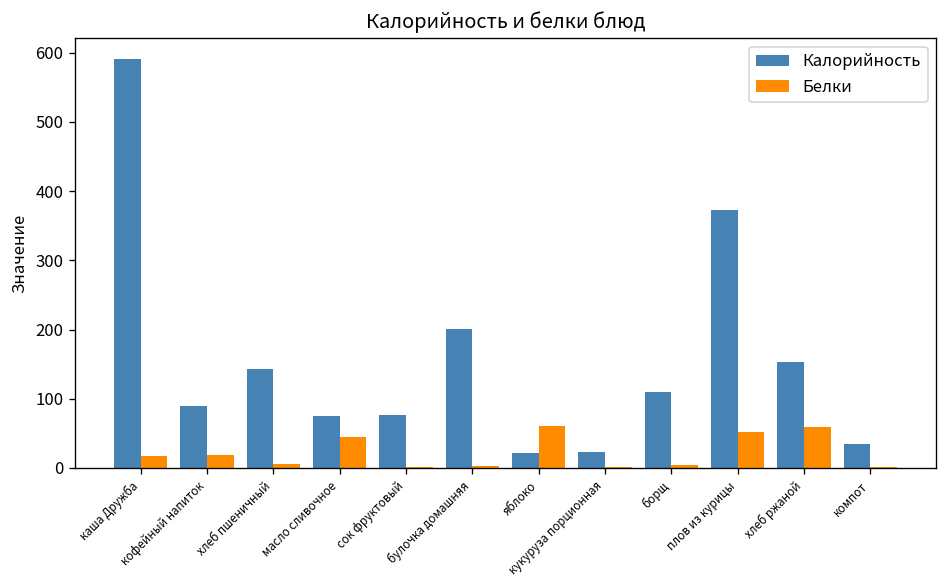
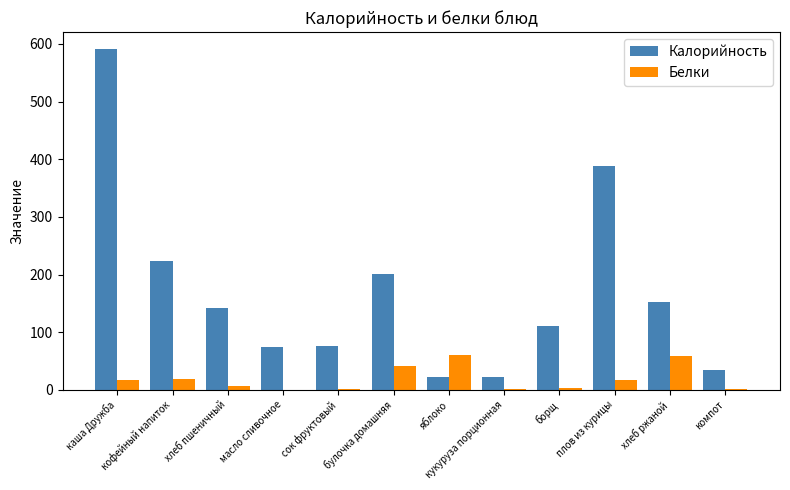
  {
    "Калорийность": {
      "каша Дружба": 590,
-     "кофейный напиток": 90,
+     "кофейный напиток": 220,
      "хлеб пшеничный": 140,
      "масло сливочное": 70,
      "сок фруктовый": 80,
      "булочка домашняя": 200,
      "яблоко": 20,
      "кукуруза порционная": 20,
      "борщ": 110,
-     "плов из курицы": 370,
+     "плов из курицы": 390,
      "хлеб ржаной": 150,
      "компот": 40
    },
    "Белки": {
      "каша Дружба": 20,
      "кофейный напиток": 20,
      "хлеб пшеничный": 10,
-     "масло сливочное": 40,
-     "булочка домашняя": 0,
+     "масло сливочное": 0,
+     "булочка домашняя": 40,
      "яблоко": 60,
-     "плов из курицы": 50,
+     "плов из курицы": 20,
      "хлеб ржаной": 60
    }
  }
